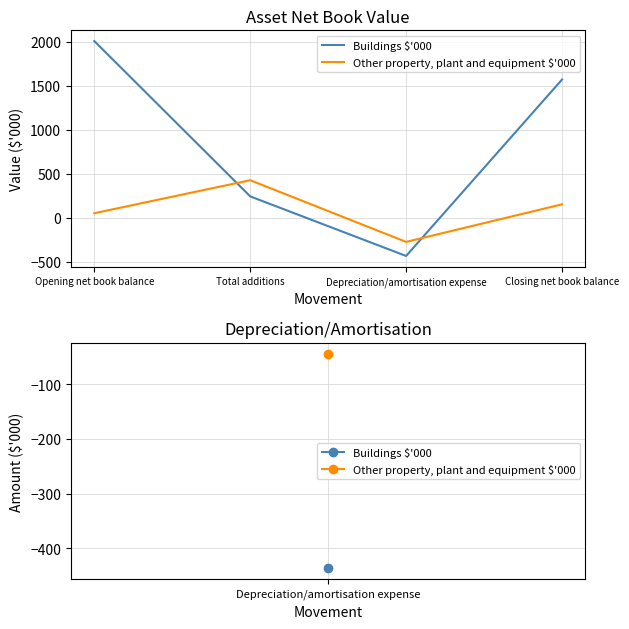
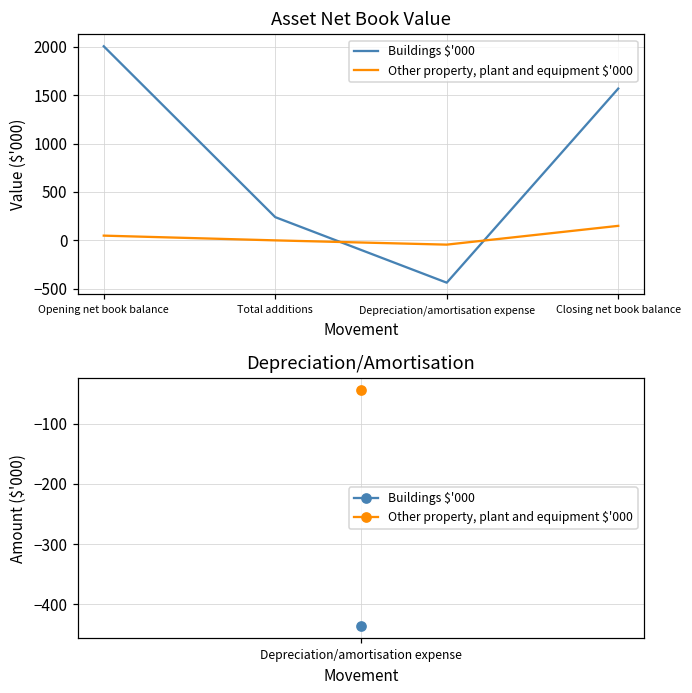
  {
    "Asset Net Book Value": {
      "Buildings $'000": {
        "Opening net book balance": 2000,
        "Total additions": 200,
        "Depreciation/amortisation expense": -400,
        "Closing net book balance": 1600
      },
      "Other property, plant and equipment $'000": {
        "Opening net book balance": 0,
-       "Total additions": 400,
-       "Depreciation/amortisation expense": -300,
+       "Total additions": 0,
+       "Depreciation/amortisation expense": 0,
        "Closing net book balance": 200
      }
    },
    "Depreciation/Amortisation": {
      "Buildings $'000": {
        "Depreciation/amortisation expense": -440
      },
      "Other property, plant and equipment $'000": {
        "Depreciation/amortisation expense": -40
      }
    }
  }
